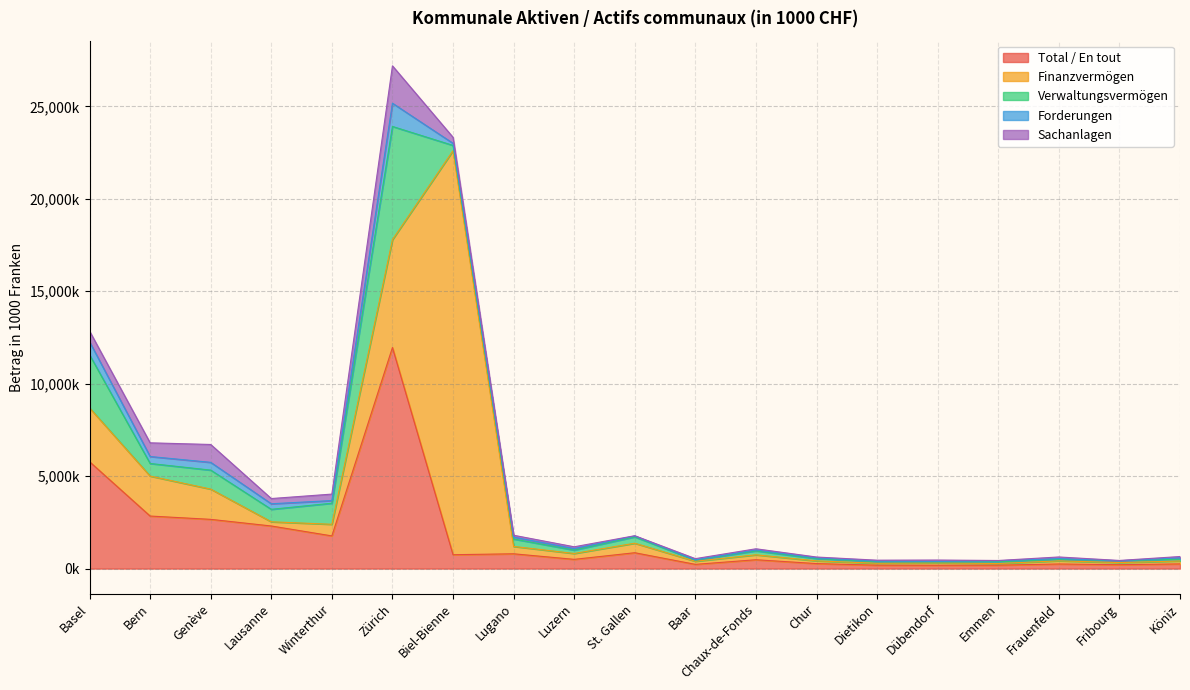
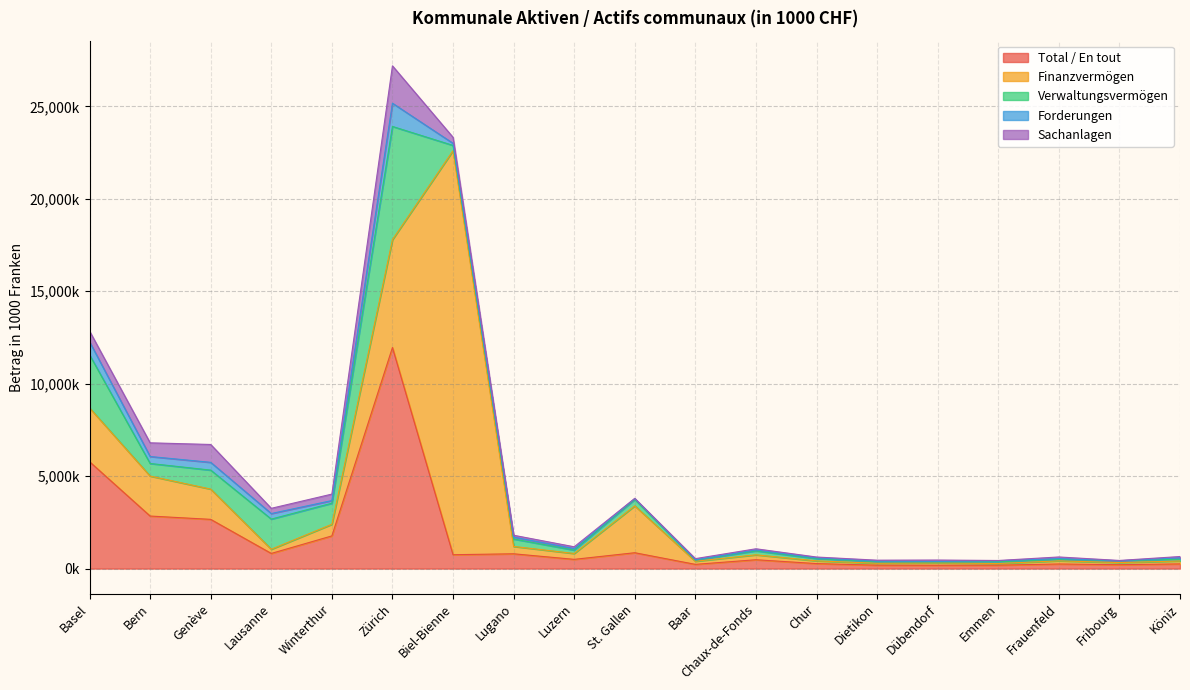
  {
    "Total / En tout": {
      "Basel": "5,800,000",
      "Bern": "2,800,000",
      "Genève": "2,700,000",
-     "Lausanne": "2,300,000",
+     "Lausanne": "800,000",
      "Winterthur": "1,800,000",
      "Zürich": "12,000,000",
      "Biel-Bienne": "800,000",
      "Lugano": "800,000",
      "Luzern": "500,000",
      "St. Gallen": "900,000",
      "Baar": "200,000",
      "Chaux-de-Fonds": "500,000",
      "Chur": "300,000",
      "Frauenfeld": "200,000",
      "Köniz": "300,000"
    },
    "Finanzvermögen": {
      "Basel": "2,900,000",
      "Bern": "2,200,000",
      "Genève": "1,600,000",
      "Lausanne": "200,000",
      "Winterthur": "600,000",
      "Zürich": "5,800,000",
      "Biel-Bienne": "21,900,000",
      "Lugano": "400,000",
      "Luzern": "300,000",
-     "St. Gallen": "500,000",
+     "St. Gallen": "2,500,000",
      "Chaux-de-Fonds": "300,000"
    },
    "Verwaltungsvermögen": {
      "Basel": "2,900,000",
      "Bern": "700,000",
      "Genève": "1,000,000",
-     "Lausanne": "700,000",
+     "Lausanne": "1,600,000",
      "Winterthur": "1,100,000",
      "Zürich": "6,100,000"
    },
    "Forderungen": {
      "Basel": "700,000",
      "Bern": "400,000",
      "Genève": "400,000",
      "Lausanne": "300,000",
      "Winterthur": "100,000",
      "Zürich": "1,300,000"
    },
    "Sachanlagen": {
      "Basel": "600,000",
      "Bern": "700,000",
      "Genève": "1,000,000",
      "Lausanne": "300,000",
      "Winterthur": "400,000",
      "Zürich": "2,000,000",
      "Biel-Bienne": "300,000"
    }
  }
